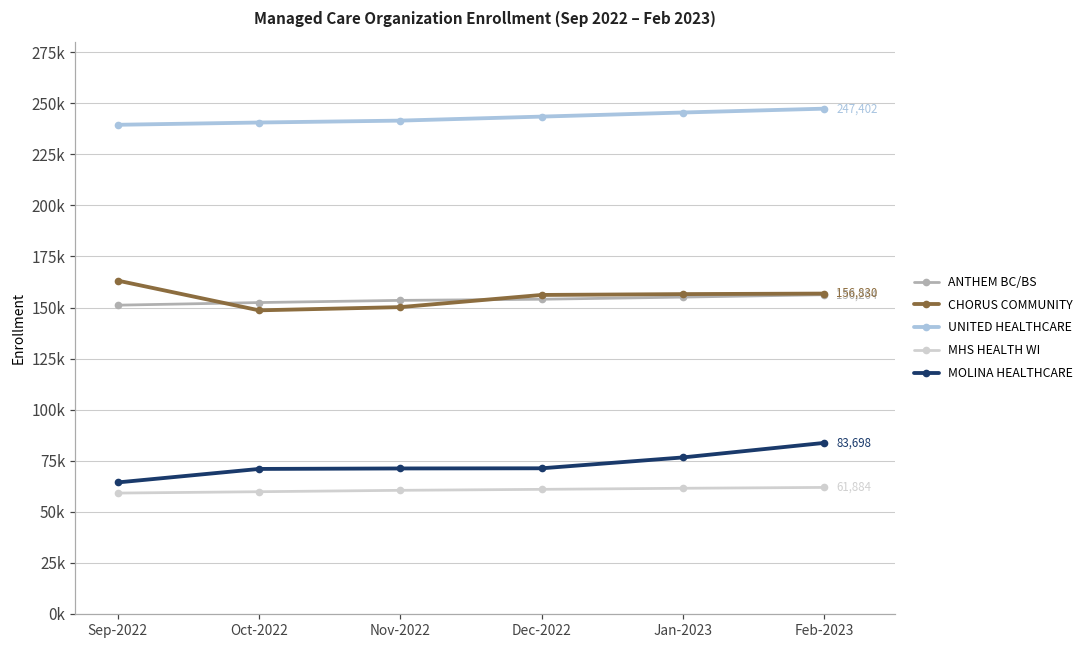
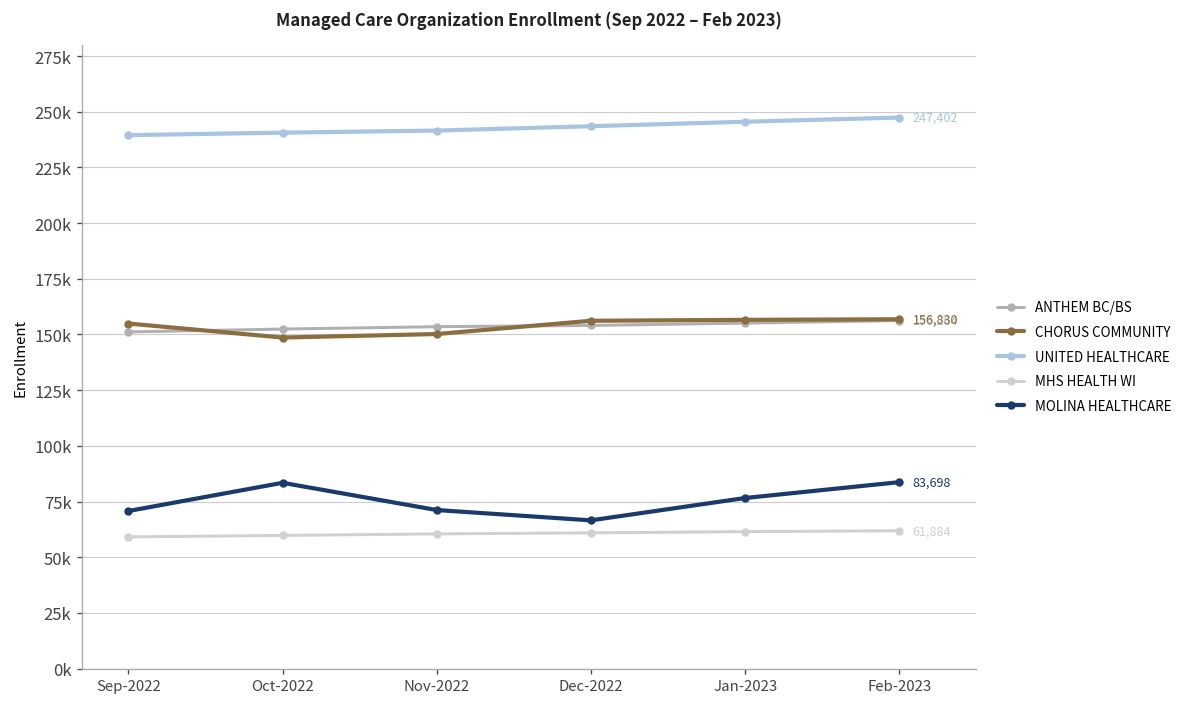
  {
    "CHORUS COMMUNITY": {
-     "Sep-2022": 163000,
+     "Sep-2022": 155000,
      "Oct-2022": 149000,
      "Nov-2022": 150000,
      "Dec-2022": 156000,
      "Jan-2023": 157000
    },
    "MOLINA HEALTHCARE": {
-     "Sep-2022": 64000,
-     "Oct-2022": 71000,
+     "Sep-2022": 71000,
+     "Oct-2022": 83000,
      "Nov-2022": 71000,
-     "Dec-2022": 71000,
+     "Dec-2022": 67000,
      "Jan-2023": 77000
    }
  }
